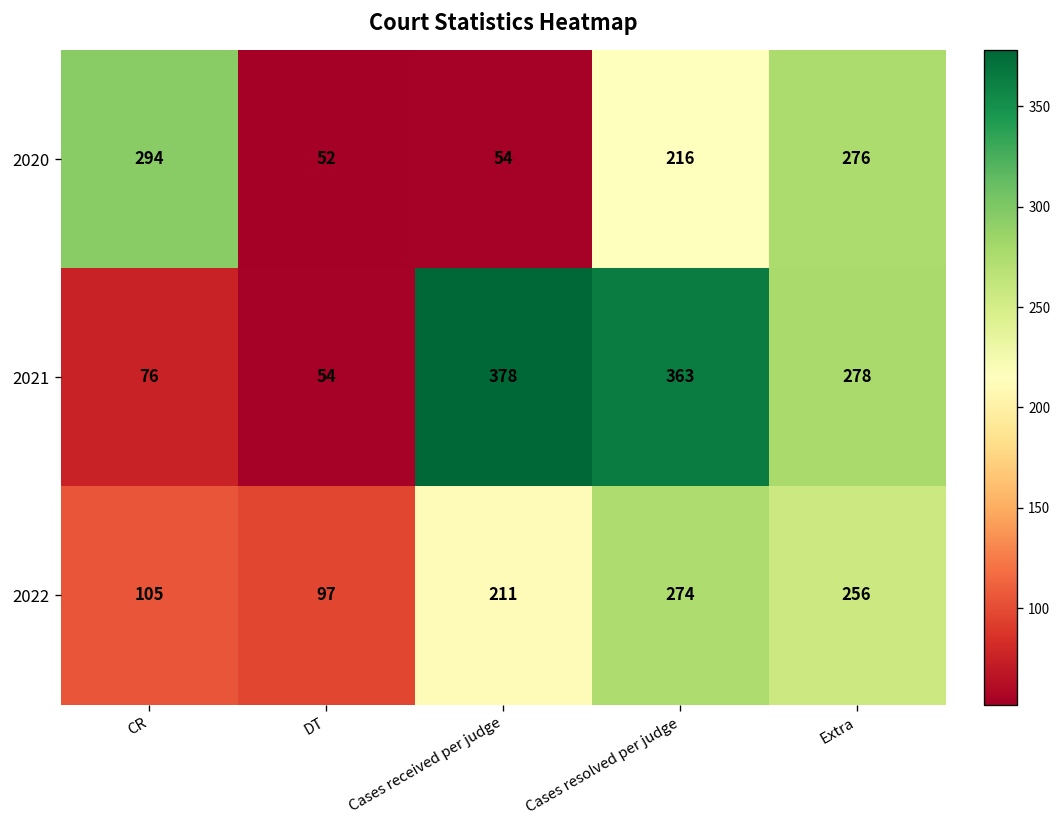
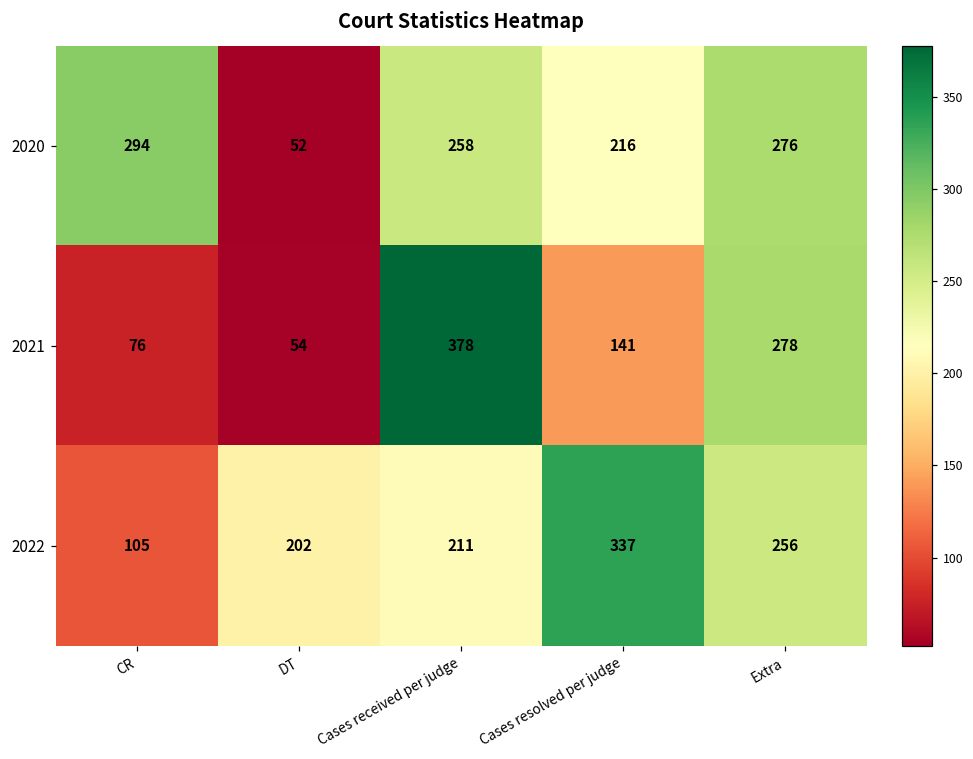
  {
    "2020": {
      "CR": 294,
      "DT": 52,
-     "Cases received per judge": 54,
+     "Cases received per judge": 258,
      "Cases resolved per judge": 216,
      "Extra": 276
    },
    "2021": {
      "CR": 76,
      "DT": 54,
      "Cases received per judge": 378,
-     "Cases resolved per judge": 363,
+     "Cases resolved per judge": 141,
      "Extra": 278
    },
    "2022": {
      "CR": 105,
-     "DT": 97,
+     "DT": 202,
      "Cases received per judge": 211,
-     "Cases resolved per judge": 274,
+     "Cases resolved per judge": 337,
      "Extra": 256
    }
  }
